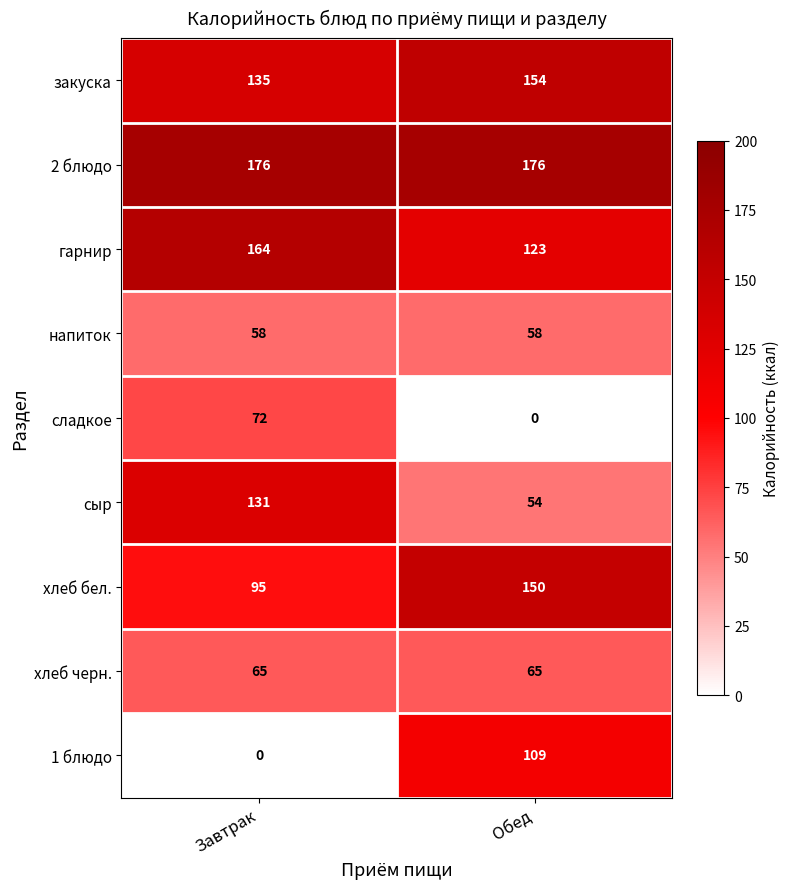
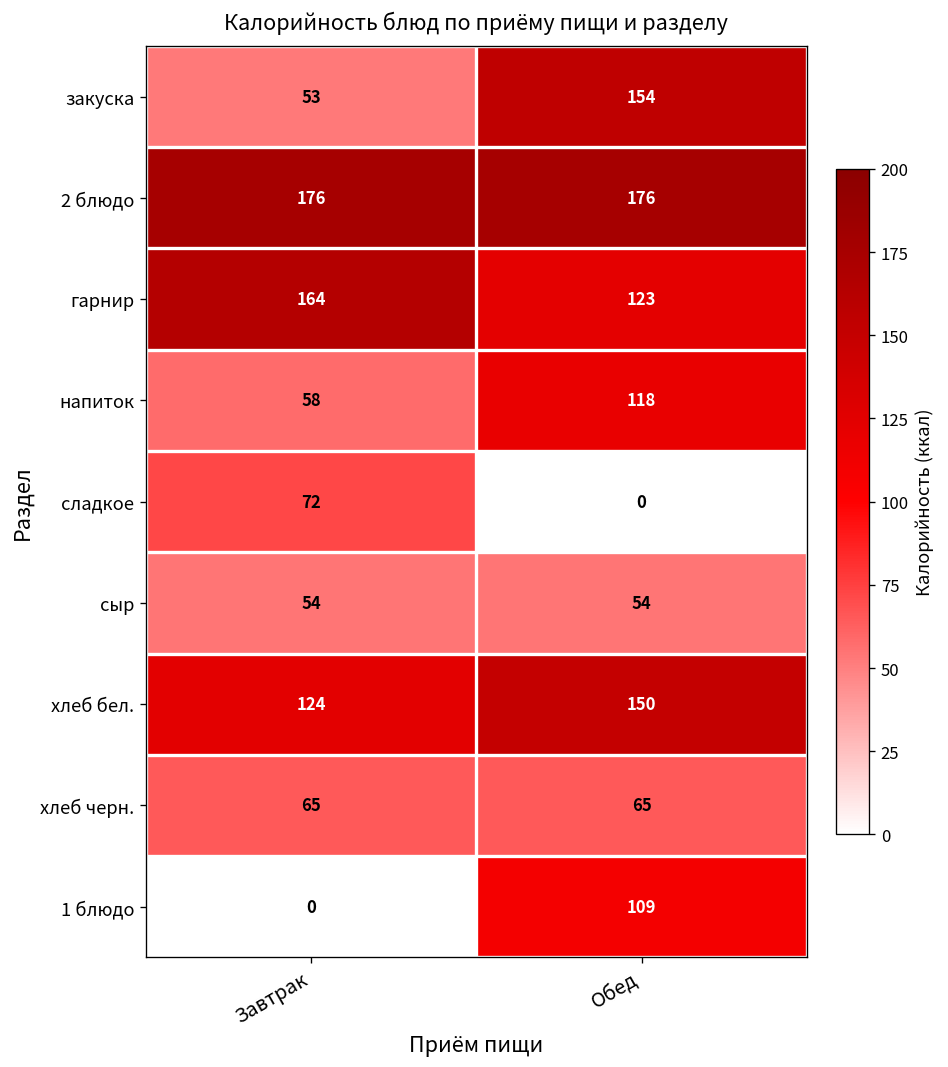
  {
    "закуска": {
-     "Завтрак": 135,
+     "Завтрак": 53,
      "Обед": 154
    },
    "2 блюдо": {
      "Завтрак": 176,
      "Обед": 176
    },
    "гарнир": {
      "Завтрак": 164,
      "Обед": 123
    },
    "напиток": {
      "Завтрак": 58,
-     "Обед": 58
+     "Обед": 118
    },
    "сладкое": {
      "Завтрак": 72,
      "Обед": 0
    },
    "сыр": {
-     "Завтрак": 131,
+     "Завтрак": 54,
      "Обед": 54
    },
    "хлеб бел.": {
-     "Завтрак": 95,
+     "Завтрак": 124,
      "Обед": 150
    },
    "хлеб черн.": {
      "Завтрак": 65,
      "Обед": 65
    },
    "1 блюдо": {
      "Завтрак": 0,
      "Обед": 109
    }
  }
